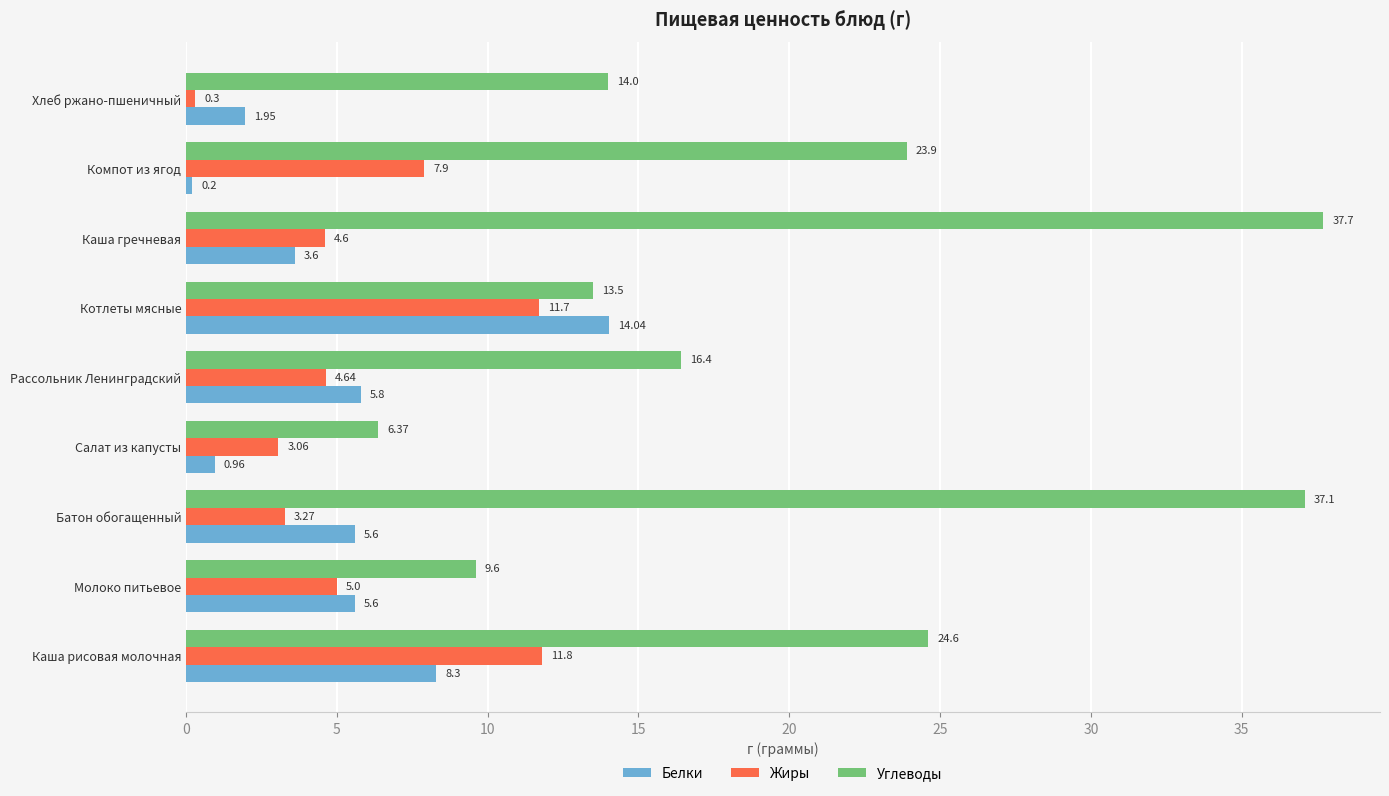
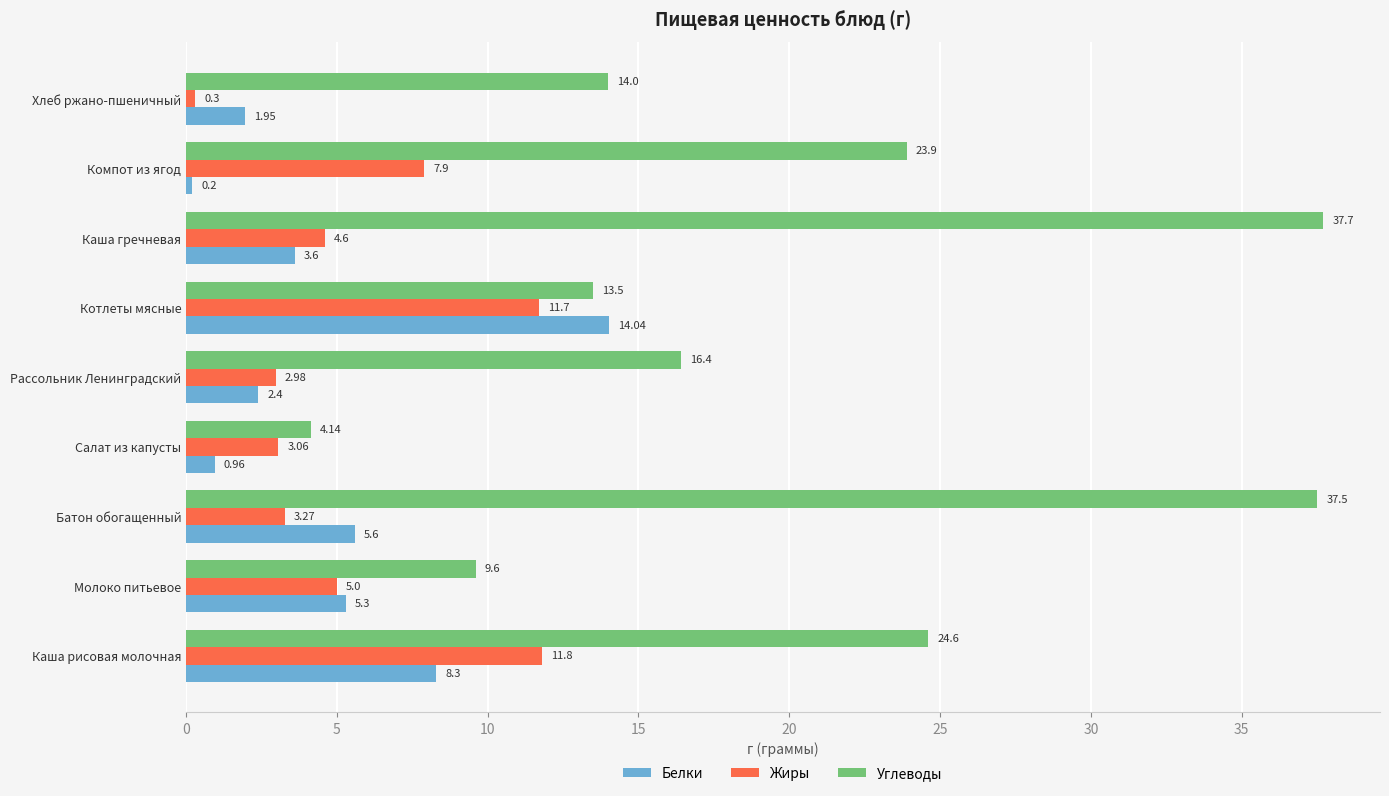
  {
    "Белки": {
      "Хлеб ржано-пшеничный": 1.95,
      "Компот из ягод": 0.2,
      "Каша гречневая": 3.6,
      "Котлеты мясные": 14.04,
-     "Рассольник Ленинградский": 5.8,
+     "Рассольник Ленинградский": 2.4,
      "Салат из капусты": 0.96,
      "Батон обогащенный": 5.6,
-     "Молоко питьевое": 5.6,
+     "Молоко питьевое": 5.3,
      "Каша рисовая молочная": 8.3
    },
    "Жиры": {
      "Хлеб ржано-пшеничный": 0.3,
      "Компот из ягод": 7.9,
      "Каша гречневая": 4.6,
      "Котлеты мясные": 11.7,
-     "Рассольник Ленинградский": 4.64,
+     "Рассольник Ленинградский": 2.98,
      "Салат из капусты": 3.06,
      "Батон обогащенный": 3.27,
      "Молоко питьевое": 5.0,
      "Каша рисовая молочная": 11.8
    },
    "Углеводы": {
      "Хлеб ржано-пшеничный": 14.0,
      "Компот из ягод": 23.9,
      "Каша гречневая": 37.7,
      "Котлеты мясные": 13.5,
      "Рассольник Ленинградский": 16.4,
-     "Салат из капусты": 6.37,
-     "Батон обогащенный": 37.1,
+     "Салат из капусты": 4.14,
+     "Батон обогащенный": 37.5,
      "Молоко питьевое": 9.6,
      "Каша рисовая молочная": 24.6
    }
  }
